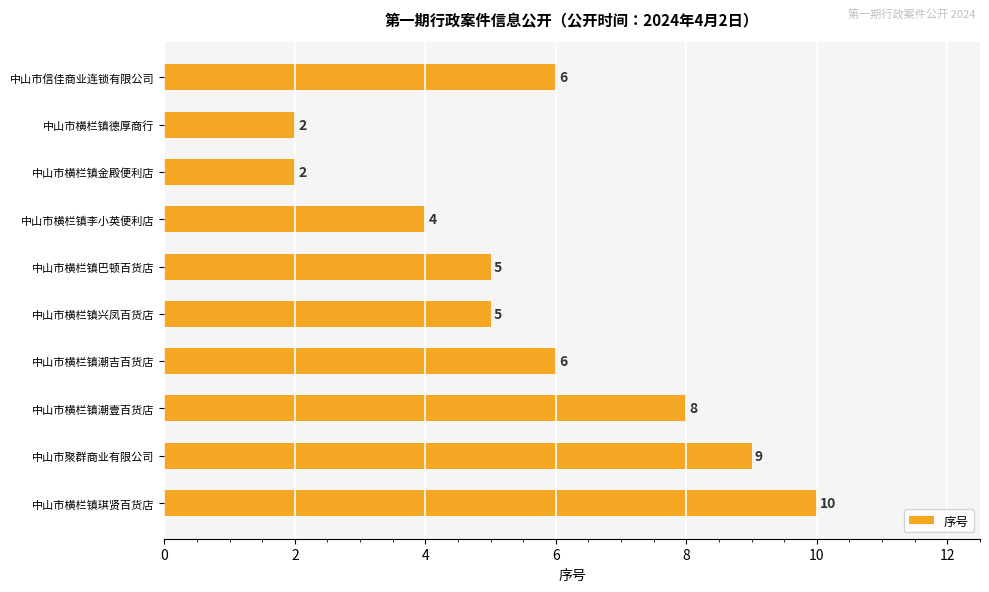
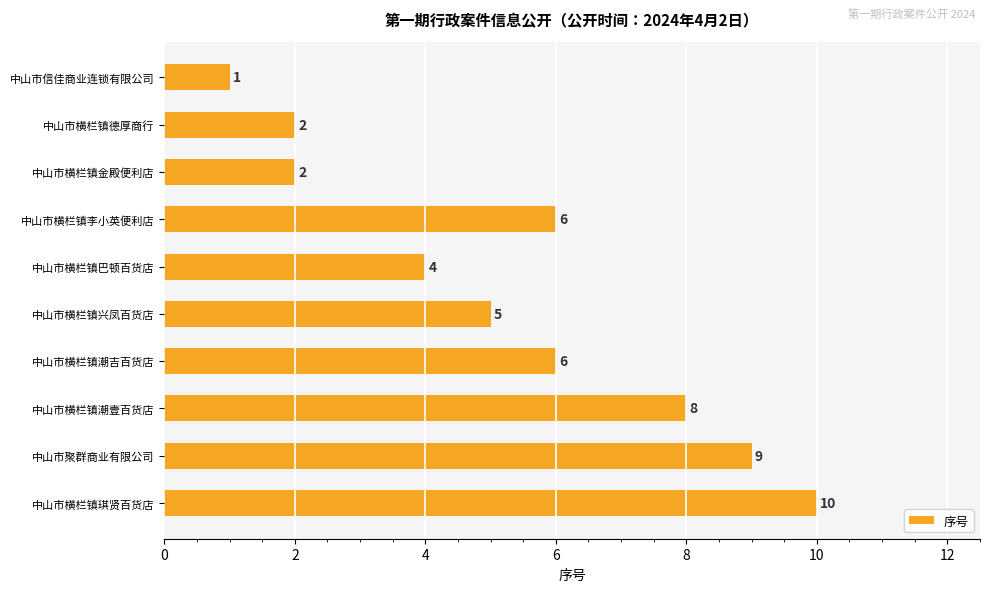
  {
-   "中山市信佳商业连锁有限公司": 6,
+   "中山市信佳商业连锁有限公司": 1,
    "中山市横栏镇德厚商行": 2,
    "中山市横栏镇金殿便利店": 2,
-   "中山市横栏镇李小英便利店": 4,
-   "中山市横栏镇巴顿百货店": 5,
+   "中山市横栏镇李小英便利店": 6,
+   "中山市横栏镇巴顿百货店": 4,
    "中山市横栏镇兴凤百货店": 5,
    "中山市横栏镇潮吉百货店": 6,
    "中山市横栏镇潮壹百货店": 8,
    "中山市聚群商业有限公司": 9,
    "中山市横栏镇琪贤百货店": 10
  }
